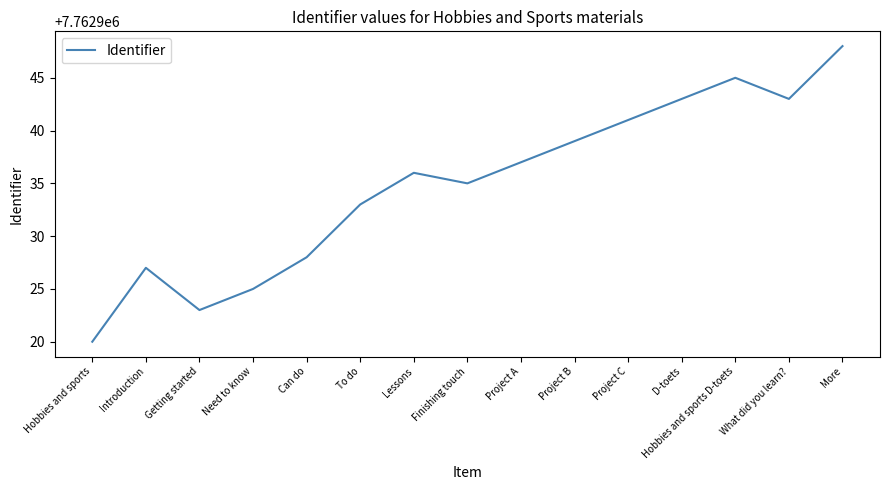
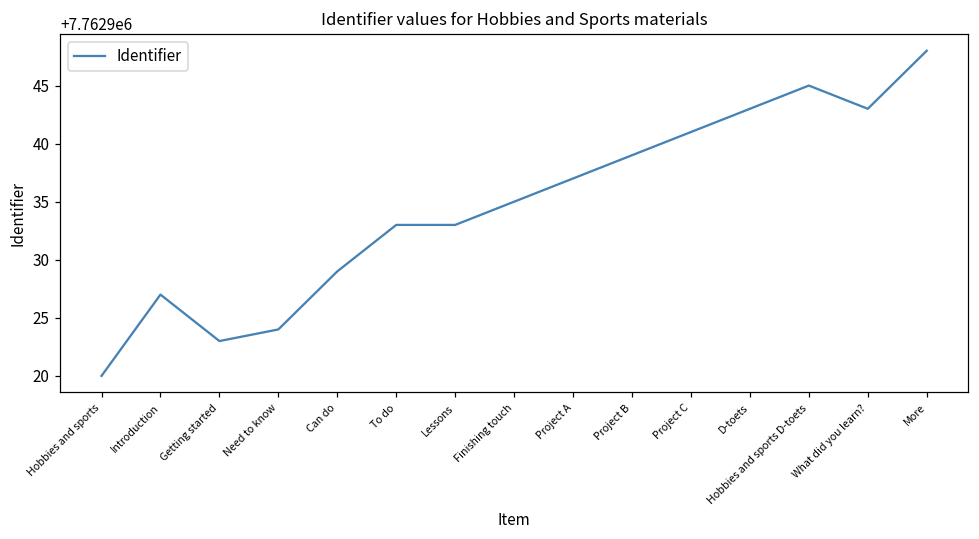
  {
    "Hobbies and sports": 7762920,
    "Introduction": 7762927,
    "Getting started": 7762923,
-   "Need to know": 7762925,
-   "Can do": 7762928,
+   "Need to know": 7762924,
+   "Can do": 7762929,
    "To do": 7762933,
-   "Lessons": 7762936,
+   "Lessons": 7762933,
    "Finishing touch": 7762935,
    "Project A": 7762937,
    "Project B": 7762939,
    "Project C": 7762941,
    "D-toets": 7762943,
    "Hobbies and sports D-toets": 7762945,
    "What did you learn?": 7762943,
    "More": 7762948
  }
